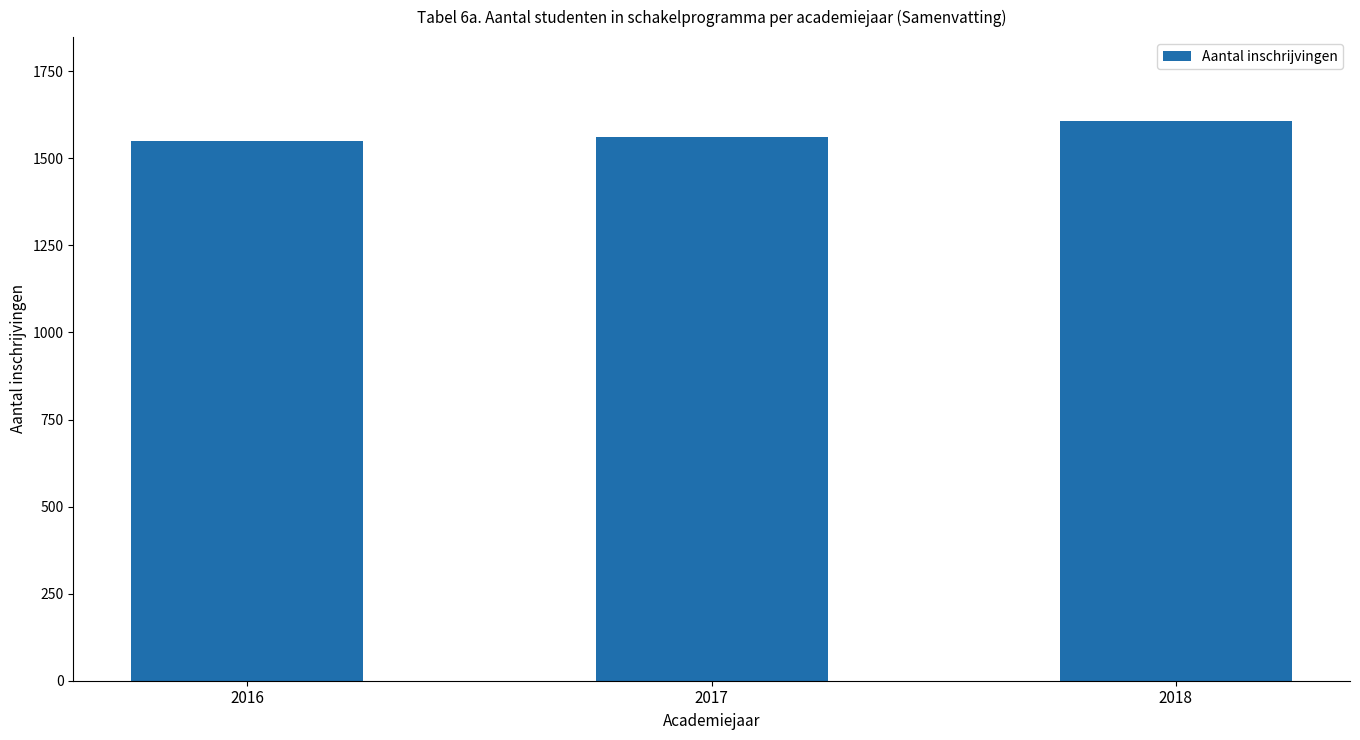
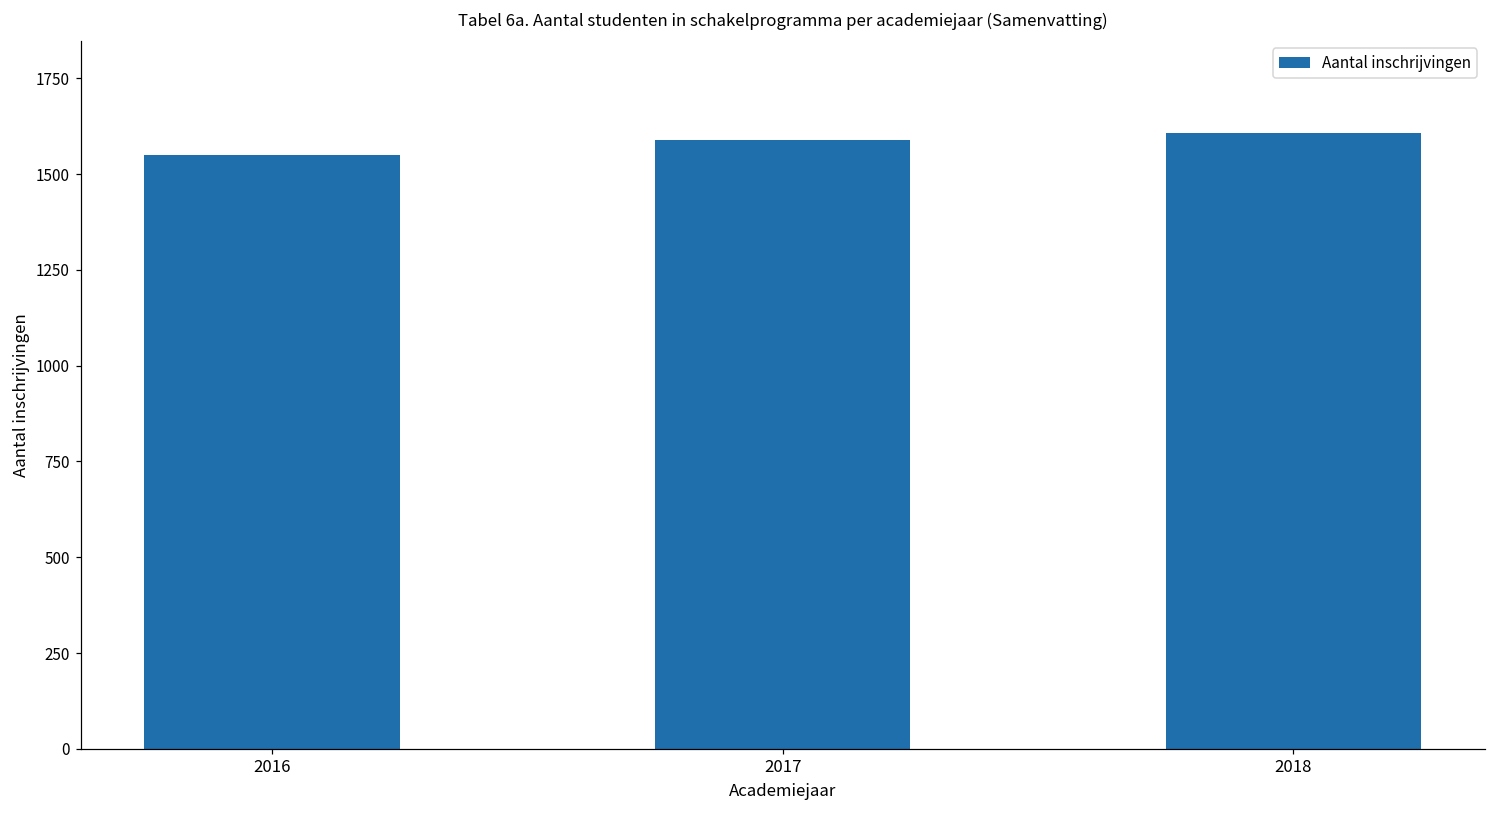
  {
    "2016": 1550,
-   "2017": 1560,
+   "2017": 1590,
    "2018": 1610
  }
